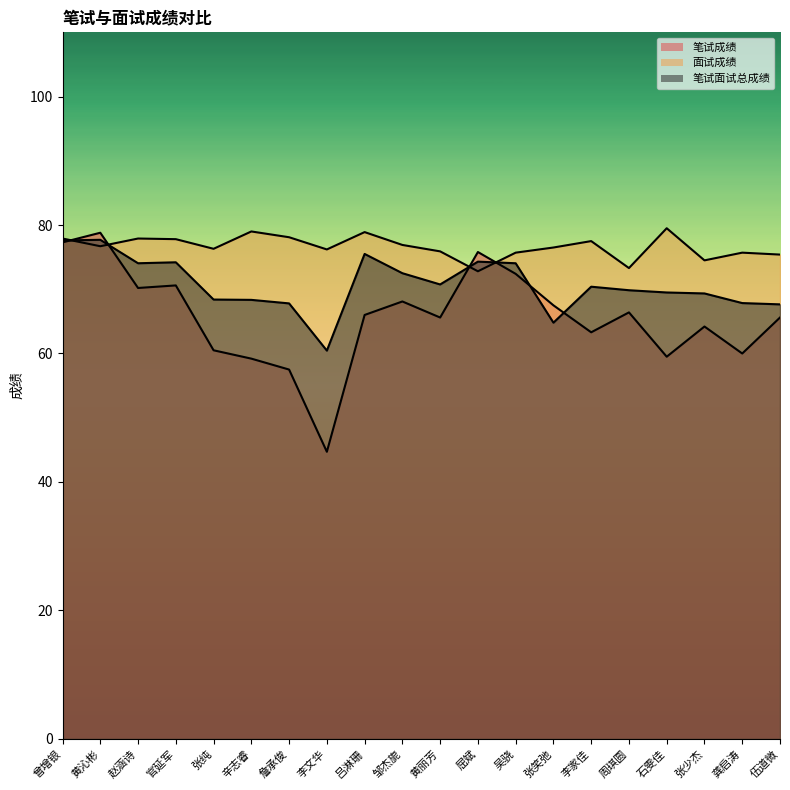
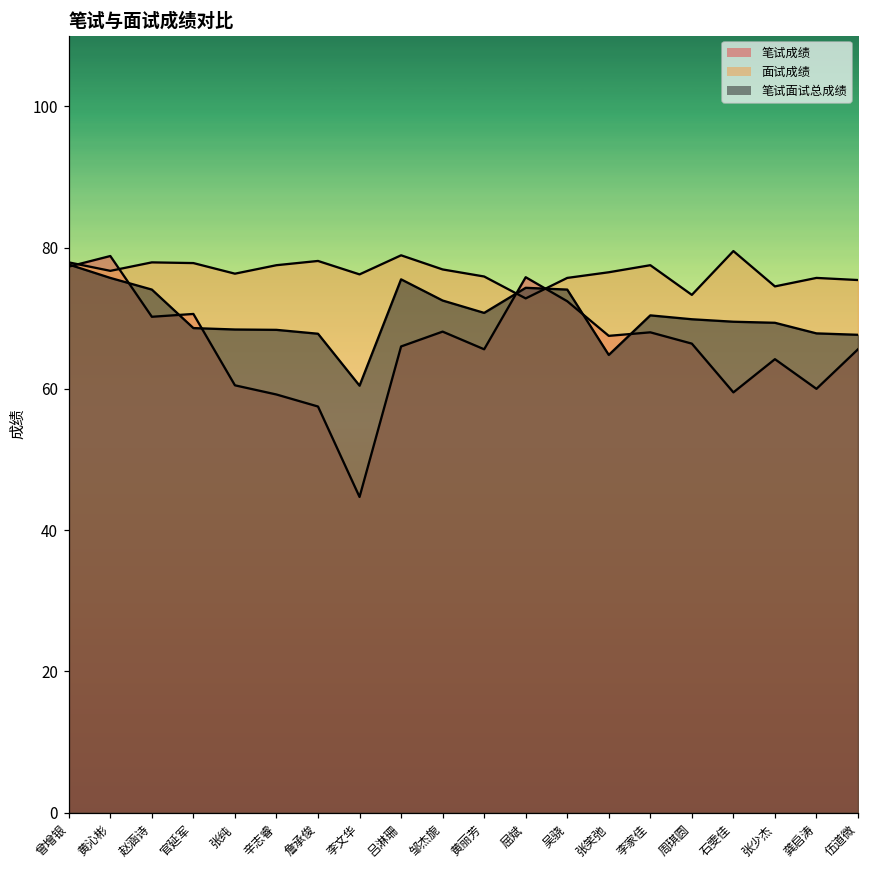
  {
    "笔试成绩": {
      "黄沁彬": 79,
      "赵涵诗": 70,
      "官延军": 71,
      "张纯": 61,
      "辛志睿": 59,
      "詹承俊": 58,
      "李文华": 45,
      "吕淋珊": 66,
      "邹杰旎": 68,
      "黄丽芳": 66,
      "屈斌": 76,
      "吴骁": 72,
      "张笑弛": 68,
-     "李家佳": 63,
+     "李家佳": 68,
      "周琪圆": 66,
      "石雯佳": 60,
      "张少杰": 64,
      "龚启涛": 60,
      "伍道微": 66
    },
    "面试成绩": {
      "黄沁彬": 77,
      "赵涵诗": 78,
      "官延军": 78,
      "张纯": 76,
-     "辛志睿": 79,
+     "辛志睿": 78,
      "詹承俊": 78,
      "李文华": 76,
      "吕淋珊": 79,
      "邹杰旎": 77,
      "黄丽芳": 76,
      "屈斌": 73,
      "吴骁": 76,
      "张笑弛": 77,
      "李家佳": 78,
      "周琪圆": 73,
      "石雯佳": 80,
      "张少杰": 75,
      "龚启涛": 76,
      "伍道微": 75
    },
    "笔试面试总成绩": {
-     "黄沁彬": 78,
+     "黄沁彬": 76,
      "赵涵诗": 74,
-     "官延军": 74,
+     "官延军": 69,
      "张纯": 68,
      "辛志睿": 68,
      "詹承俊": 68,
      "李文华": 60,
      "吕淋珊": 76,
      "邹杰旎": 73,
      "黄丽芳": 71,
      "屈斌": 74,
      "吴骁": 74,
      "张笑弛": 65,
      "李家佳": 70,
      "周琪圆": 70,
      "石雯佳": 70,
      "张少杰": 69,
      "龚启涛": 68,
      "伍道微": 68
    }
  }
